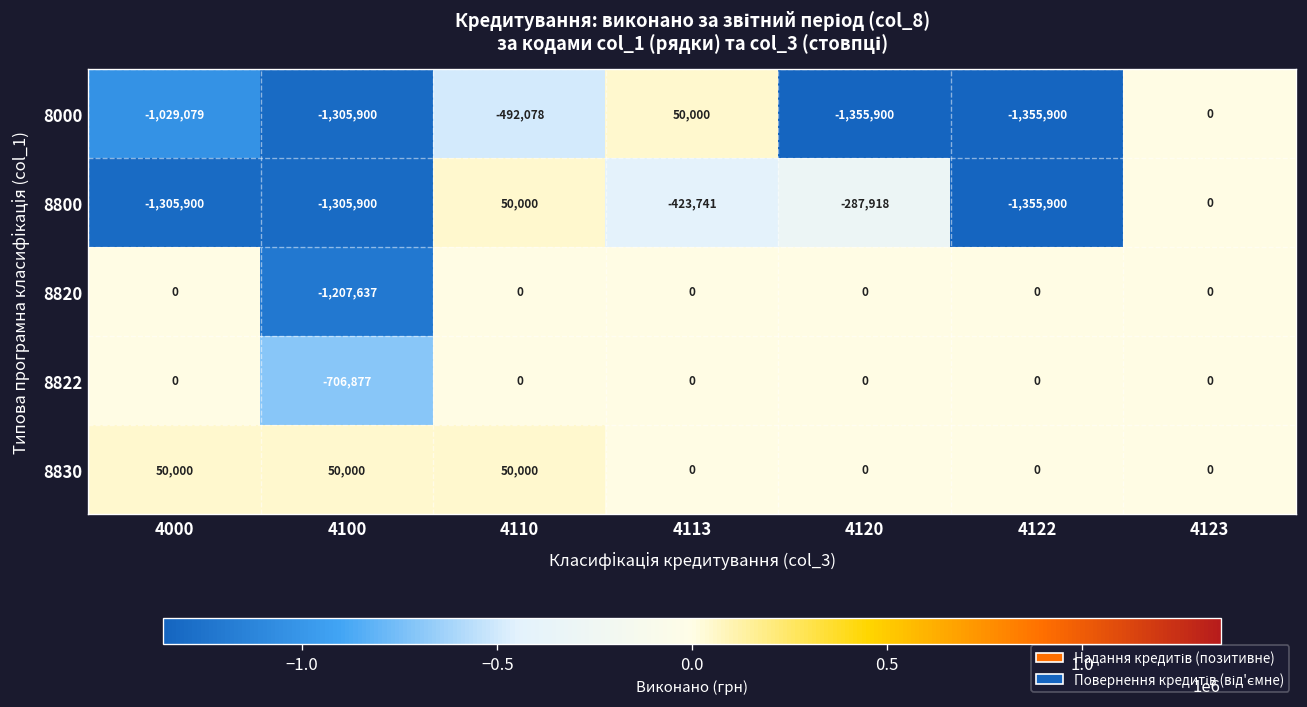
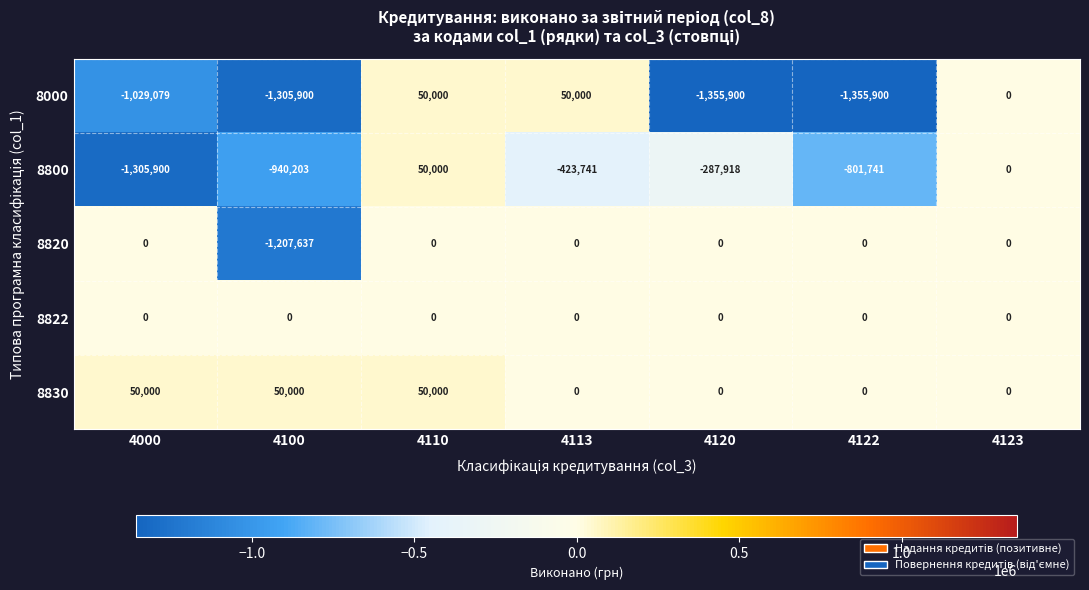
  {
    "8000": {
      "4000": "-1,029,079",
      "4100": "-1,305,900",
-     "4110": "-492,078",
+     "4110": "50,000",
      "4113": "50,000",
      "4120": "-1,355,900",
      "4122": "-1,355,900",
      "4123": "0"
    },
    "8800": {
      "4000": "-1,305,900",
-     "4100": "-1,305,900",
+     "4100": "-940,203",
      "4110": "50,000",
      "4113": "-423,741",
      "4120": "-287,918",
-     "4122": "-1,355,900",
+     "4122": "-801,741",
      "4123": "0"
    },
    "8820": {
      "4000": "0",
      "4100": "-1,207,637",
      "4110": "0",
      "4113": "0",
      "4120": "0",
      "4122": "0",
      "4123": "0"
    },
    "8822": {
      "4000": "0",
-     "4100": "-706,877",
+     "4100": "0",
      "4110": "0",
      "4113": "0",
      "4120": "0",
      "4122": "0",
      "4123": "0"
    },
    "8830": {
      "4000": "50,000",
      "4100": "50,000",
      "4110": "50,000",
      "4113": "0",
      "4120": "0",
      "4122": "0",
      "4123": "0"
    }
  }
